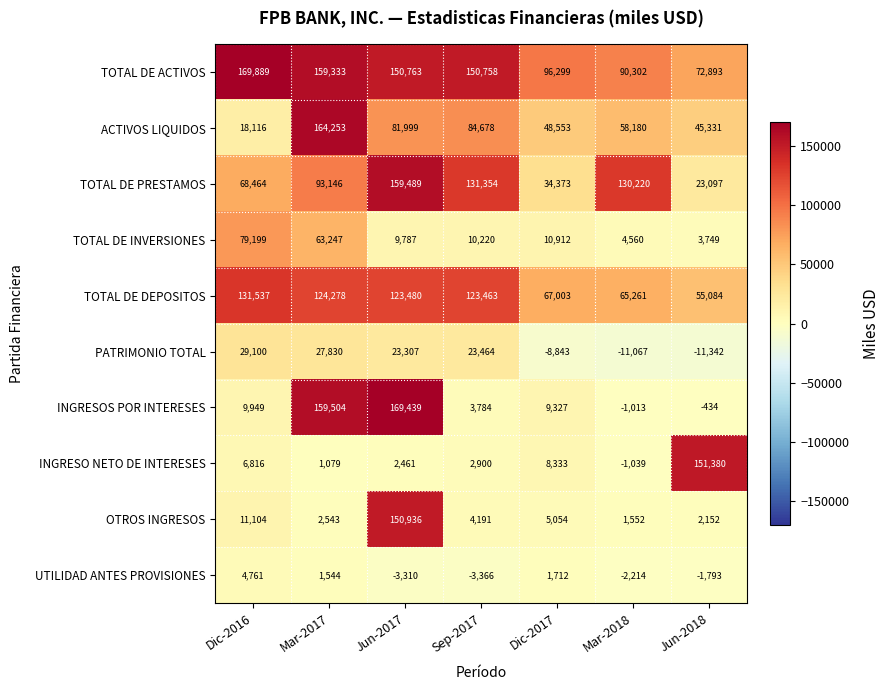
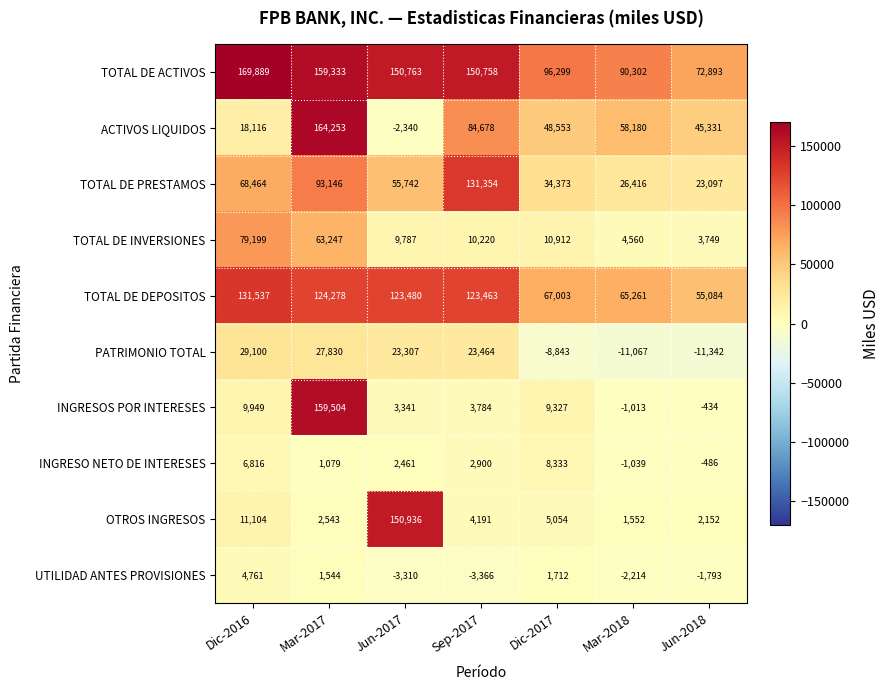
  {
    "TOTAL DE ACTIVOS": {
      "Dic-2016": "169,889",
      "Mar-2017": "159,333",
      "Jun-2017": "150,763",
      "Sep-2017": "150,758",
      "Dic-2017": "96,299",
      "Mar-2018": "90,302",
      "Jun-2018": "72,893"
    },
    "ACTIVOS LIQUIDOS": {
      "Dic-2016": "18,116",
      "Mar-2017": "164,253",
-     "Jun-2017": "81,999",
+     "Jun-2017": "-2,340",
      "Sep-2017": "84,678",
      "Dic-2017": "48,553",
      "Mar-2018": "58,180",
      "Jun-2018": "45,331"
    },
    "TOTAL DE PRESTAMOS": {
      "Dic-2016": "68,464",
      "Mar-2017": "93,146",
-     "Jun-2017": "159,489",
+     "Jun-2017": "55,742",
      "Sep-2017": "131,354",
      "Dic-2017": "34,373",
-     "Mar-2018": "130,220",
+     "Mar-2018": "26,416",
      "Jun-2018": "23,097"
    },
    "TOTAL DE INVERSIONES": {
      "Dic-2016": "79,199",
      "Mar-2017": "63,247",
      "Jun-2017": "9,787",
      "Sep-2017": "10,220",
      "Dic-2017": "10,912",
      "Mar-2018": "4,560",
      "Jun-2018": "3,749"
    },
    "TOTAL DE DEPOSITOS": {
      "Dic-2016": "131,537",
      "Mar-2017": "124,278",
      "Jun-2017": "123,480",
      "Sep-2017": "123,463",
      "Dic-2017": "67,003",
      "Mar-2018": "65,261",
      "Jun-2018": "55,084"
    },
    "PATRIMONIO TOTAL": {
      "Dic-2016": "29,100",
      "Mar-2017": "27,830",
      "Jun-2017": "23,307",
      "Sep-2017": "23,464",
      "Dic-2017": "-8,843",
      "Mar-2018": "-11,067",
      "Jun-2018": "-11,342"
    },
    "INGRESOS POR INTERESES": {
      "Dic-2016": "9,949",
      "Mar-2017": "159,504",
-     "Jun-2017": "169,439",
+     "Jun-2017": "3,341",
      "Sep-2017": "3,784",
      "Dic-2017": "9,327",
      "Mar-2018": "-1,013",
      "Jun-2018": "-434"
    },
    "INGRESO NETO DE INTERESES": {
      "Dic-2016": "6,816",
      "Mar-2017": "1,079",
      "Jun-2017": "2,461",
      "Sep-2017": "2,900",
      "Dic-2017": "8,333",
      "Mar-2018": "-1,039",
-     "Jun-2018": "151,380"
+     "Jun-2018": "-486"
    },
    "OTROS INGRESOS": {
      "Dic-2016": "11,104",
      "Mar-2017": "2,543",
      "Jun-2017": "150,936",
      "Sep-2017": "4,191",
      "Dic-2017": "5,054",
      "Mar-2018": "1,552",
      "Jun-2018": "2,152"
    },
    "UTILIDAD ANTES PROVISIONES": {
      "Dic-2016": "4,761",
      "Mar-2017": "1,544",
      "Jun-2017": "-3,310",
      "Sep-2017": "-3,366",
      "Dic-2017": "1,712",
      "Mar-2018": "-2,214",
      "Jun-2018": "-1,793"
    }
  }
